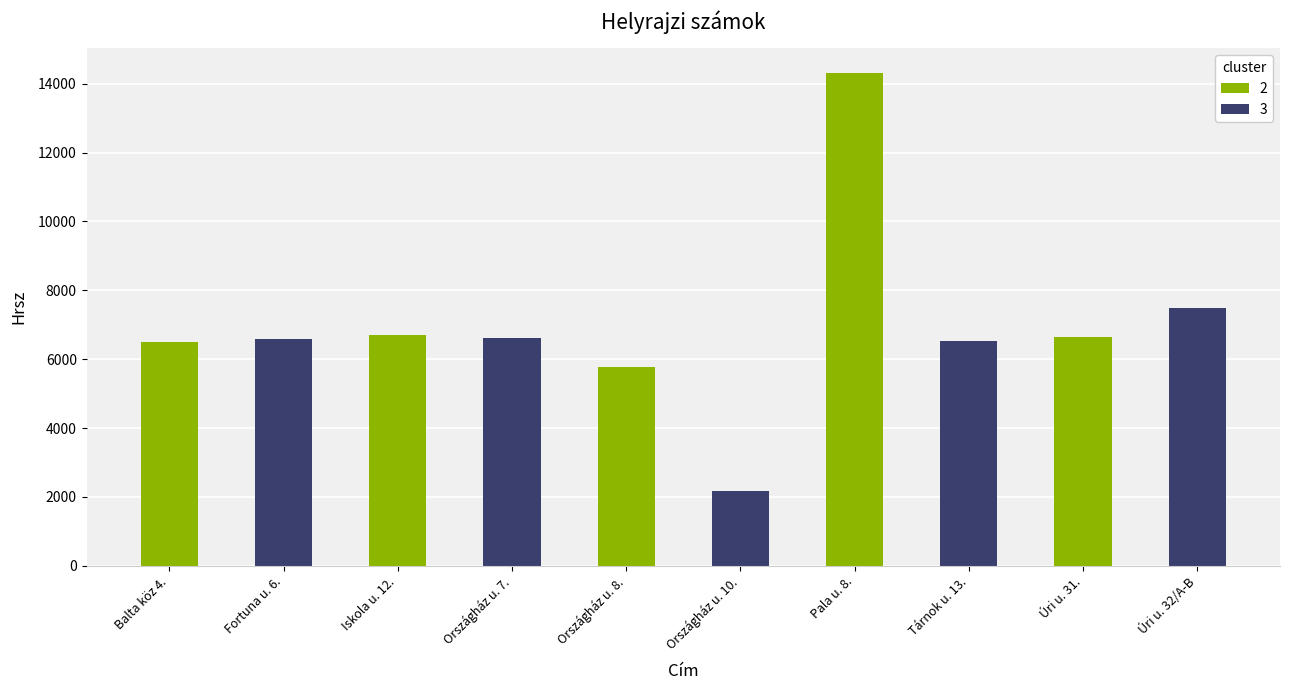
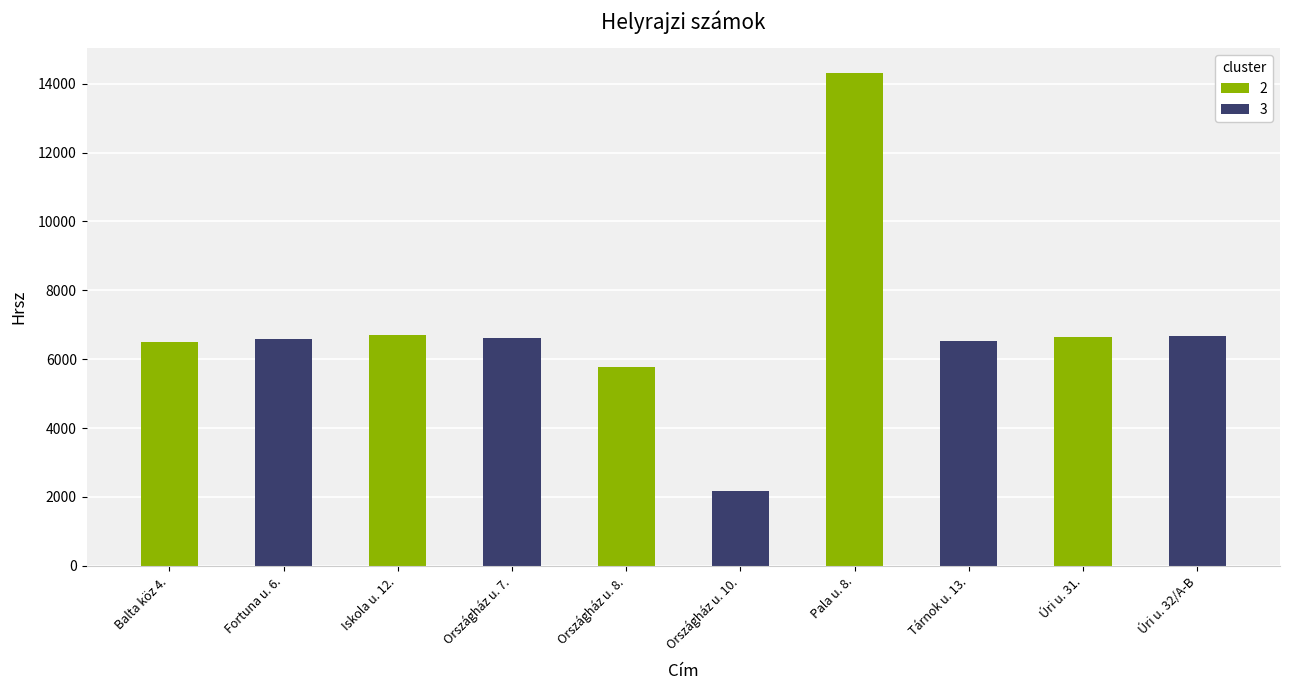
  {
    "Balta köz 4.": 6500,
    "Fortuna u. 6.": 6600,
    "Iskola u. 12.": 6700,
    "Országház u. 7.": 6600,
    "Országház u. 8.": 5800,
    "Országház u. 10.": 2200,
    "Pala u. 8.": 14300,
    "Tárnok u. 13.": 6500,
    "Úri u. 31.": 6700,
-   "Úri u. 32/A-B": 7500
+   "Úri u. 32/A-B": 6700
  }
